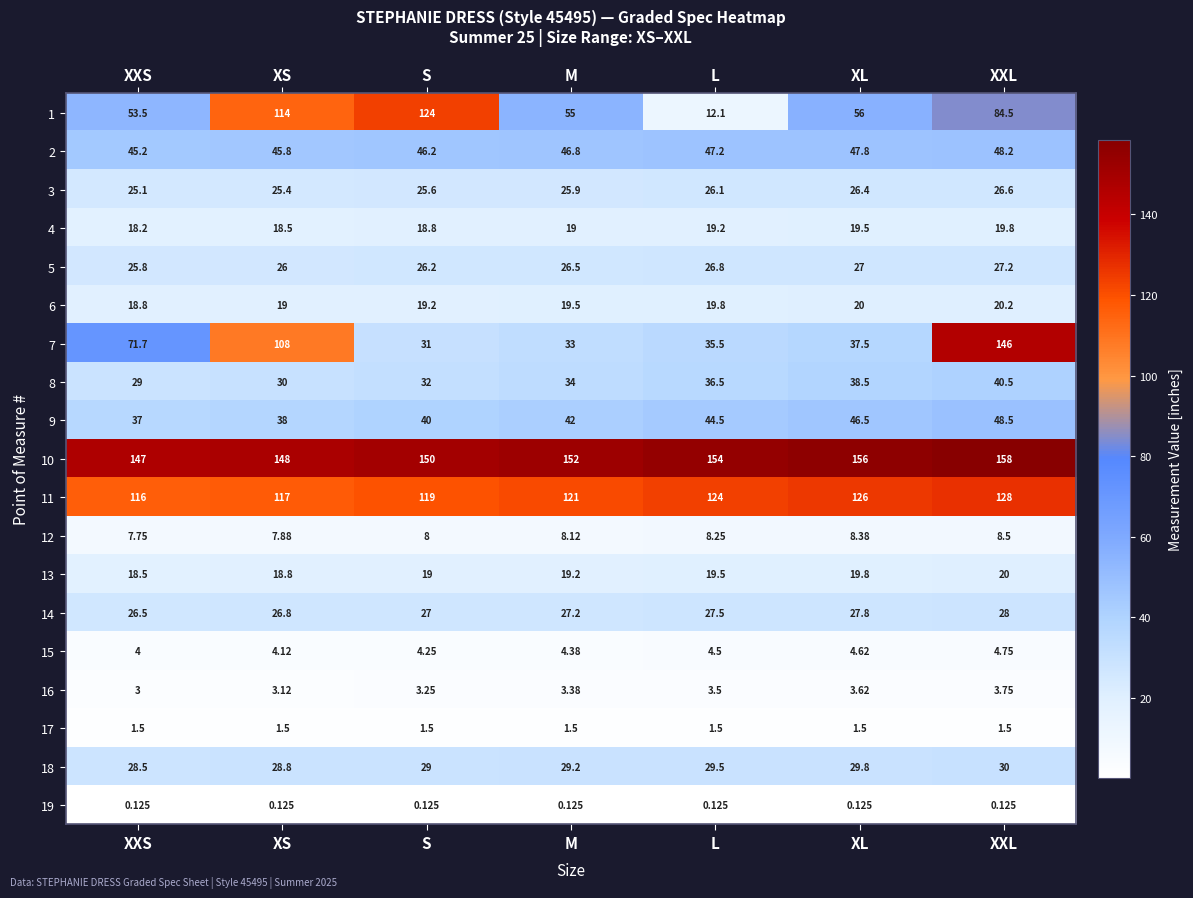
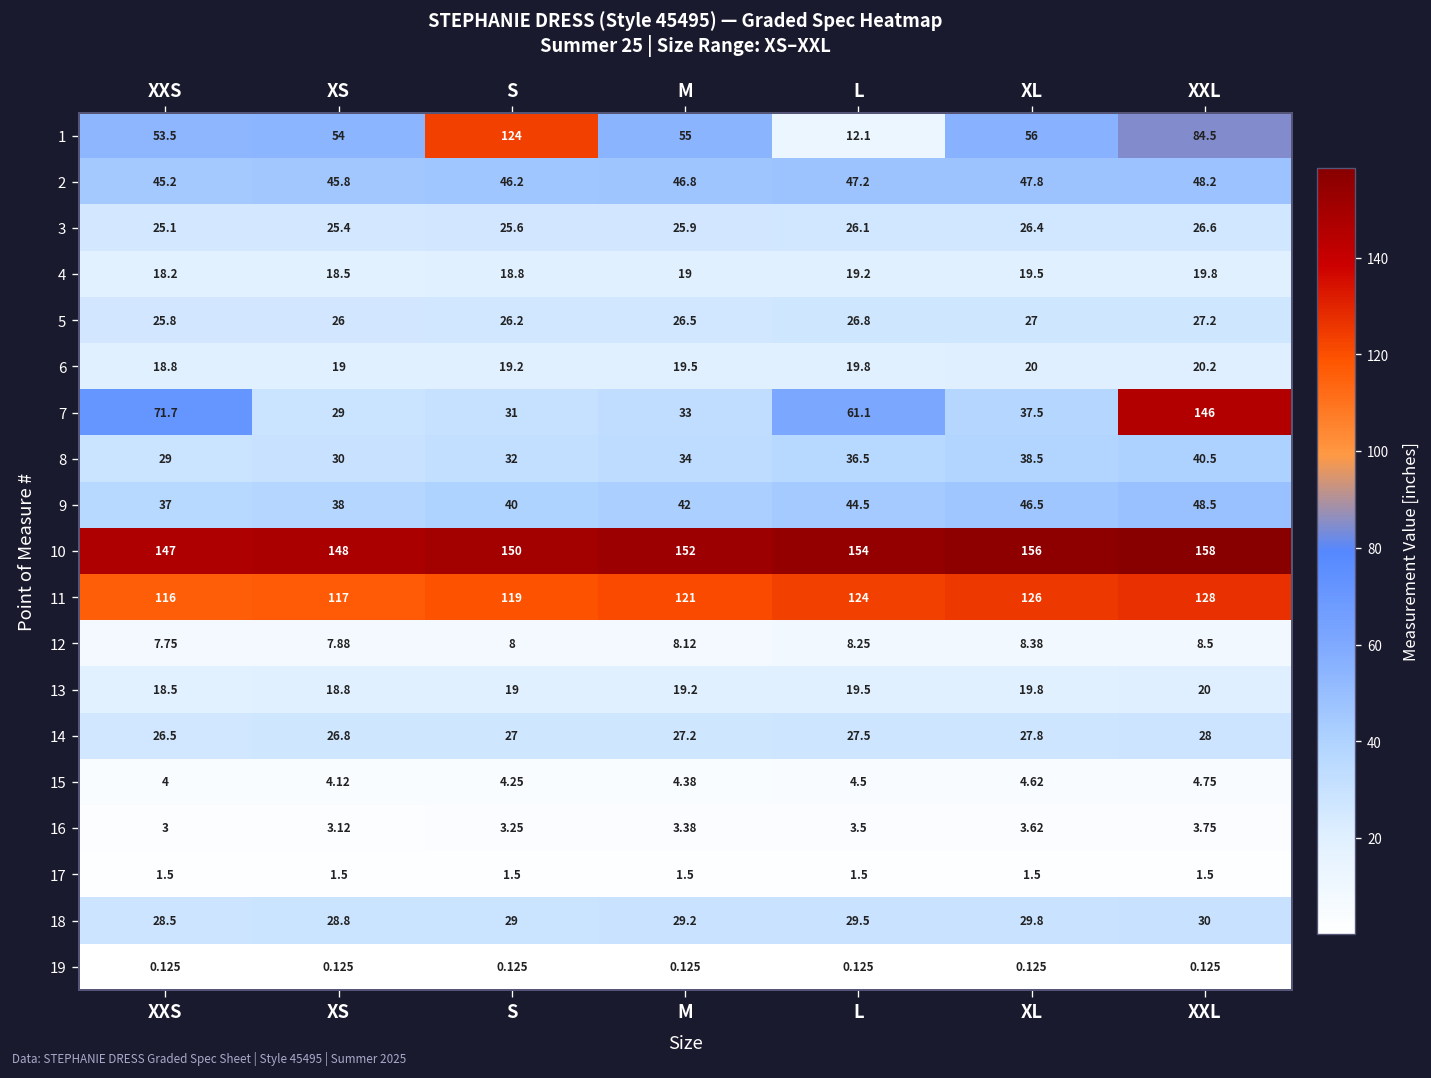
  {
    "1": {
      "XXS": 53.5,
-     "XS": 114,
+     "XS": 54,
      "S": 124,
      "M": 55,
      "L": 12.1,
      "XL": 56,
      "XXL": 84.5
    },
    "2": {
      "XXS": 45.2,
      "XS": 45.8,
      "S": 46.2,
      "M": 46.8,
      "L": 47.2,
      "XL": 47.8,
      "XXL": 48.2
    },
    "3": {
      "XXS": 25.1,
      "XS": 25.4,
      "S": 25.6,
      "M": 25.9,
      "L": 26.1,
      "XL": 26.4,
      "XXL": 26.6
    },
    "4": {
      "XXS": 18.2,
      "XS": 18.5,
      "S": 18.8,
      "M": 19,
      "L": 19.2,
      "XL": 19.5,
      "XXL": 19.8
    },
    "5": {
      "XXS": 25.8,
      "XS": 26,
      "S": 26.2,
      "M": 26.5,
      "L": 26.8,
      "XL": 27,
      "XXL": 27.2
    },
    "6": {
      "XXS": 18.8,
      "XS": 19,
      "S": 19.2,
      "M": 19.5,
      "L": 19.8,
      "XL": 20,
      "XXL": 20.2
    },
    "7": {
      "XXS": 71.7,
-     "XS": 108,
+     "XS": 29,
      "S": 31,
      "M": 33,
-     "L": 35.5,
+     "L": 61.1,
      "XL": 37.5,
      "XXL": 146
    },
    "8": {
      "XXS": 29,
      "XS": 30,
      "S": 32,
      "M": 34,
      "L": 36.5,
      "XL": 38.5,
      "XXL": 40.5
    },
    "9": {
      "XXS": 37,
      "XS": 38,
      "S": 40,
      "M": 42,
      "L": 44.5,
      "XL": 46.5,
      "XXL": 48.5
    },
    "10": {
      "XXS": 147,
      "XS": 148,
      "S": 150,
      "M": 152,
      "L": 154,
      "XL": 156,
      "XXL": 158
    },
    "11": {
      "XXS": 116,
      "XS": 117,
      "S": 119,
      "M": 121,
      "L": 124,
      "XL": 126,
      "XXL": 128
    },
    "12": {
      "XXS": 7.75,
      "XS": 7.88,
      "S": 8,
      "M": 8.12,
      "L": 8.25,
      "XL": 8.38,
      "XXL": 8.5
    },
    "13": {
      "XXS": 18.5,
      "XS": 18.8,
      "S": 19,
      "M": 19.2,
      "L": 19.5,
      "XL": 19.8,
      "XXL": 20
    },
    "14": {
      "XXS": 26.5,
      "XS": 26.8,
      "S": 27,
      "M": 27.2,
      "L": 27.5,
      "XL": 27.8,
      "XXL": 28
    },
    "15": {
      "XXS": 4,
      "XS": 4.12,
      "S": 4.25,
      "M": 4.38,
      "L": 4.5,
      "XL": 4.62,
      "XXL": 4.75
    },
    "16": {
      "XXS": 3,
      "XS": 3.12,
      "S": 3.25,
      "M": 3.38,
      "L": 3.5,
      "XL": 3.62,
      "XXL": 3.75
    },
    "17": {
      "XXS": 1.5,
      "XS": 1.5,
      "S": 1.5,
      "M": 1.5,
      "L": 1.5,
      "XL": 1.5,
      "XXL": 1.5
    },
    "18": {
      "XXS": 28.5,
      "XS": 28.8,
      "S": 29,
      "M": 29.2,
      "L": 29.5,
      "XL": 29.8,
      "XXL": 30
    },
    "19": {
      "XXS": 0.125,
      "XS": 0.125,
      "S": 0.125,
      "M": 0.125,
      "L": 0.125,
      "XL": 0.125,
      "XXL": 0.125
    }
  }
